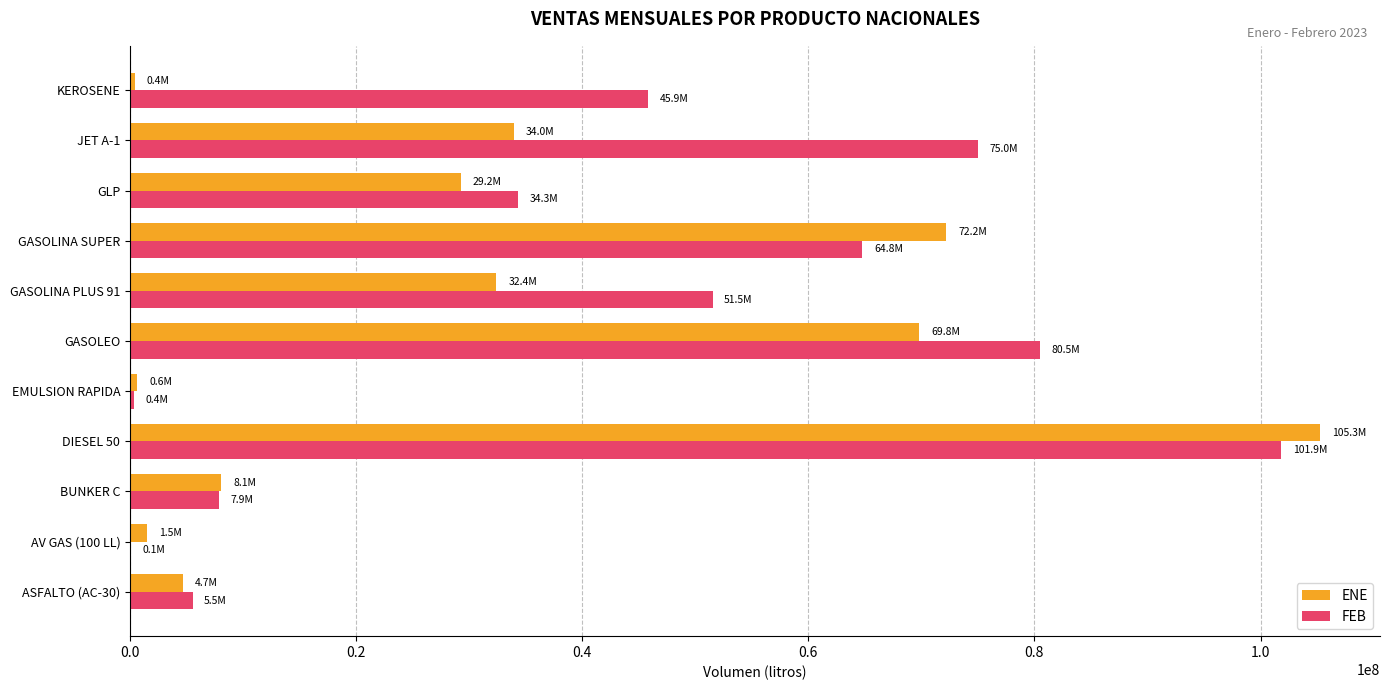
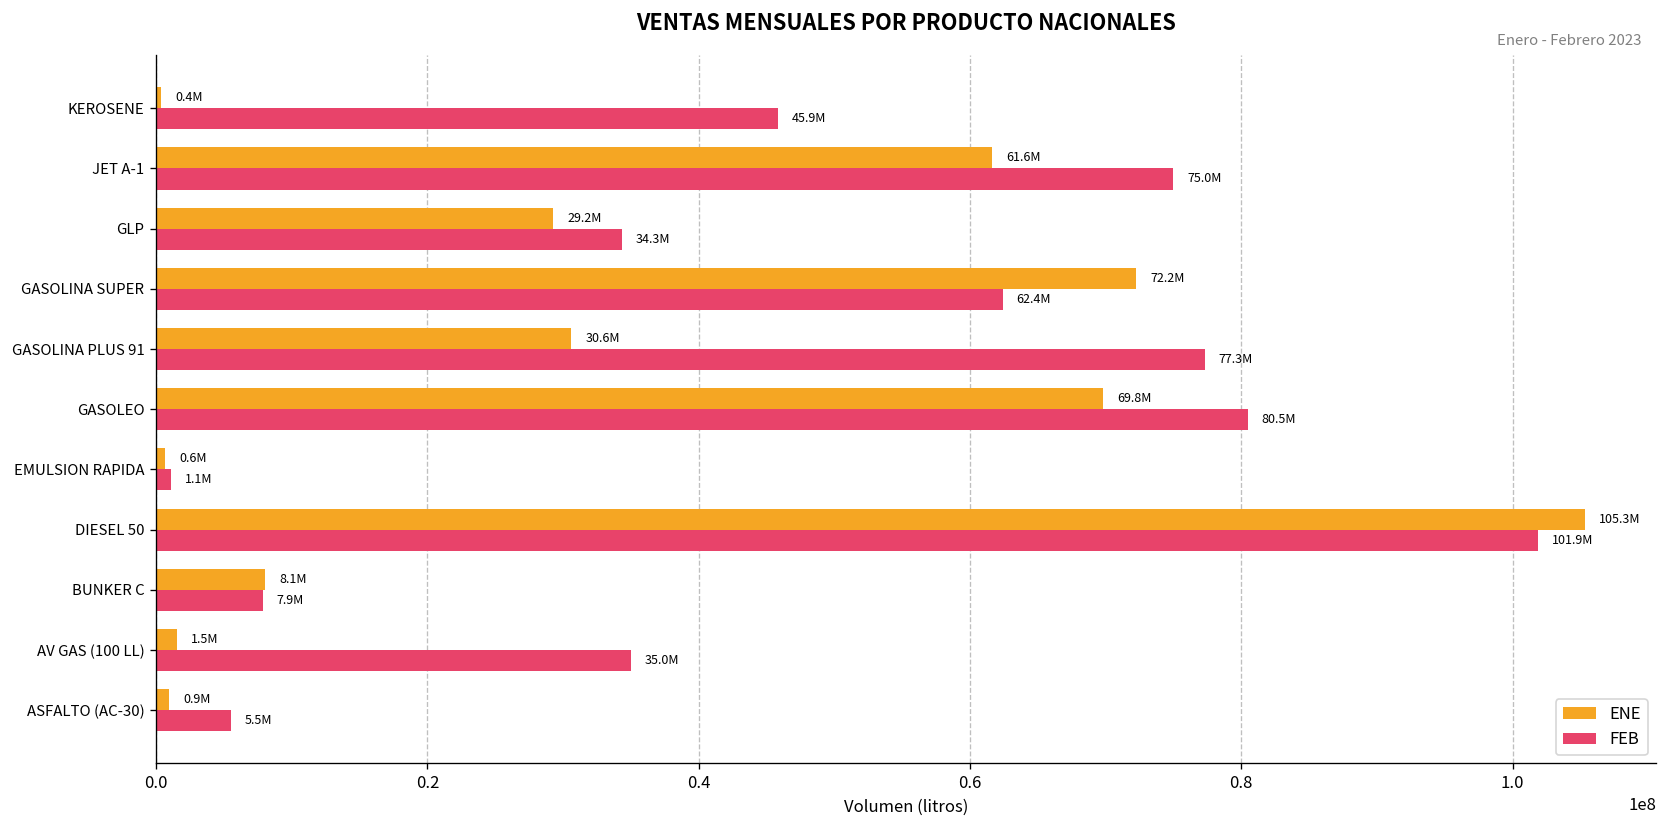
  {
    "ENE": {
      "KEROSENE": "0.4M",
-     "JET A-1": "34.0M",
+     "JET A-1": "61.6M",
      "GLP": "29.2M",
      "GASOLINA SUPER": "72.2M",
-     "GASOLINA PLUS 91": "32.4M",
+     "GASOLINA PLUS 91": "30.6M",
      "GASOLEO": "69.8M",
      "EMULSION RAPIDA": "0.6M",
      "DIESEL 50": "105.3M",
      "BUNKER C": "8.1M",
      "AV GAS (100 LL)": "1.5M",
-     "ASFALTO (AC-30)": "4.7M"
+     "ASFALTO (AC-30)": "0.9M"
    },
    "FEB": {
      "KEROSENE": "45.9M",
      "JET A-1": "75.0M",
      "GLP": "34.3M",
-     "GASOLINA SUPER": "64.8M",
-     "GASOLINA PLUS 91": "51.5M",
+     "GASOLINA SUPER": "62.4M",
+     "GASOLINA PLUS 91": "77.3M",
      "GASOLEO": "80.5M",
-     "EMULSION RAPIDA": "0.4M",
+     "EMULSION RAPIDA": "1.1M",
      "DIESEL 50": "101.9M",
      "BUNKER C": "7.9M",
-     "AV GAS (100 LL)": "0.1M",
+     "AV GAS (100 LL)": "35.0M",
      "ASFALTO (AC-30)": "5.5M"
    }
  }
